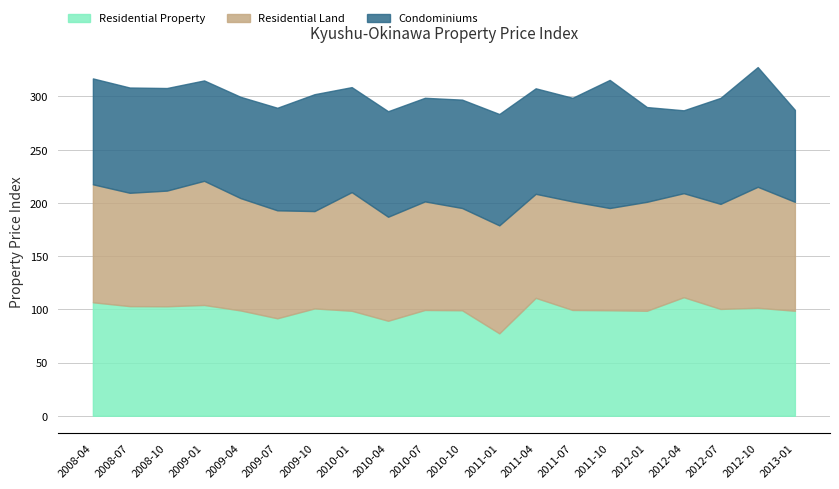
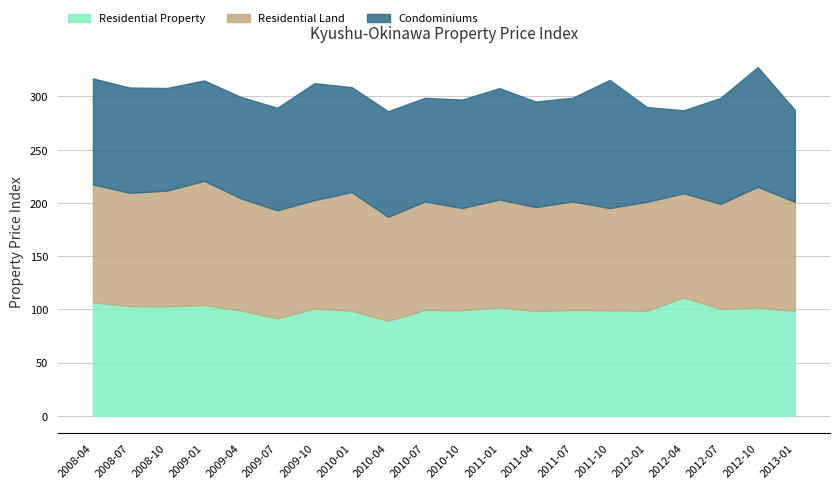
  {
    "Residential Property": {
      "2008-04": 107,
      "2008-07": 103,
      "2008-10": 103,
      "2009-01": 104,
      "2009-04": 99,
      "2009-07": 92,
      "2009-10": 101,
      "2010-01": 99,
      "2010-04": 89,
      "2010-07": 99,
      "2010-10": 99,
-     "2011-01": 77,
-     "2011-04": 111,
+     "2011-01": 102,
+     "2011-04": 98,
      "2011-07": 99,
      "2011-10": 99,
      "2012-01": 99,
      "2012-04": 111,
      "2012-07": 100,
      "2012-10": 101,
      "2013-01": 99
    },
    "Residential Land": {
      "2008-04": 111,
      "2008-07": 106,
      "2008-10": 109,
      "2009-01": 117,
      "2009-04": 106,
      "2009-07": 101,
-     "2009-10": 91,
+     "2009-10": 102,
      "2010-01": 111,
      "2010-04": 98,
      "2010-07": 102,
      "2010-10": 96,
      "2011-01": 101,
      "2011-04": 98,
      "2011-07": 102,
      "2011-10": 96,
      "2012-01": 102,
      "2012-04": 98,
      "2012-07": 99,
      "2012-10": 114,
      "2013-01": 102
    },
    "Condominiums": {
      "2008-04": 99,
      "2008-07": 99,
      "2008-10": 96,
      "2009-01": 94,
      "2009-04": 95,
      "2009-07": 96,
      "2009-10": 110,
      "2010-01": 99,
      "2010-04": 99,
      "2010-07": 97,
      "2010-10": 102,
      "2011-01": 105,
      "2011-04": 99,
      "2011-07": 97,
      "2011-10": 120,
      "2012-01": 89,
      "2012-04": 78,
      "2012-07": 100,
      "2012-10": 112,
      "2013-01": 86
    }
  }
